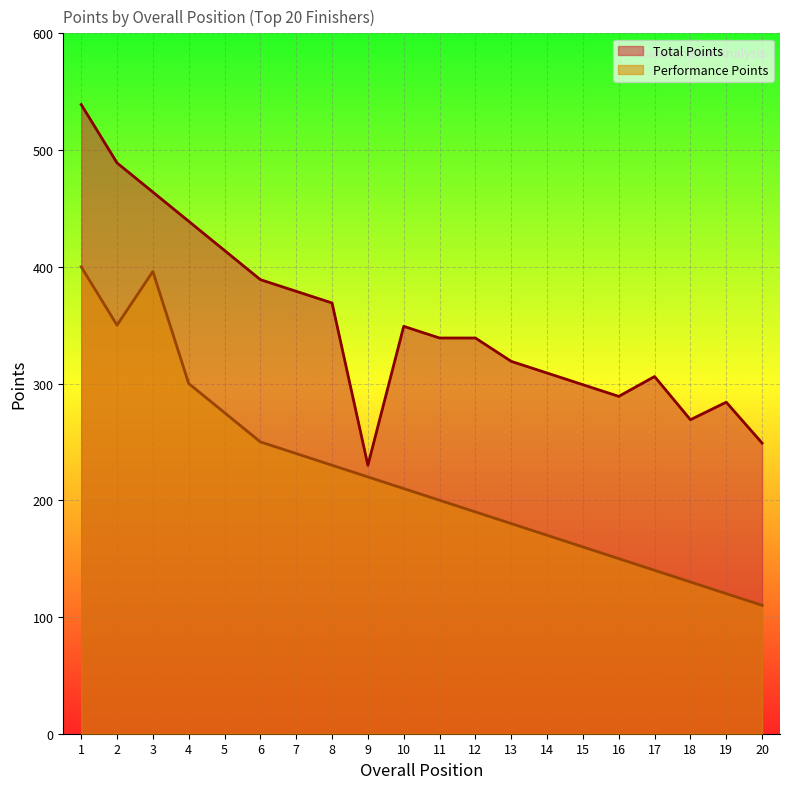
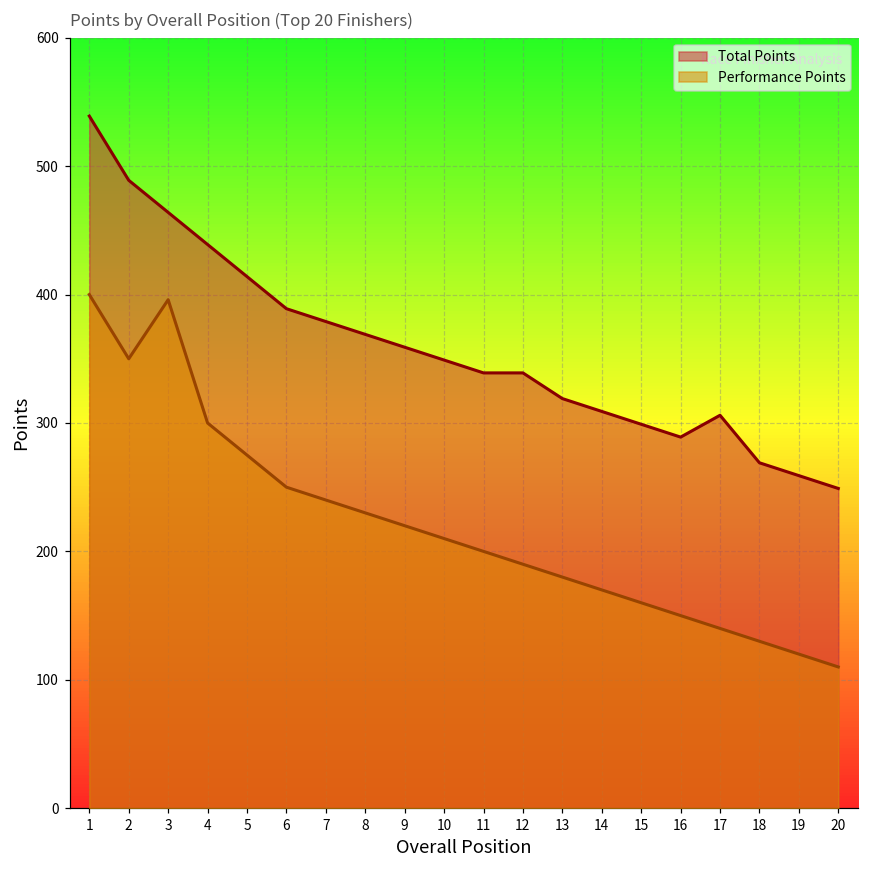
  {
    "Total Points": {
      "1": 539,
      "2": 489,
      "3": 464,
      "4": 439,
      "5": 414,
      "6": 389,
      "7": 379,
      "8": 369,
-     "9": 230,
+     "9": 359,
      "10": 349,
      "11": 339,
      "12": 339,
      "13": 319,
      "14": 309,
      "15": 299,
      "16": 289,
      "17": 306,
      "18": 269,
-     "19": 284,
+     "19": 259,
      "20": 249
    },
    "Performance Points": {
      "1": 400,
      "2": 350,
      "3": 396,
      "4": 300,
      "5": 275,
      "6": 250,
      "7": 240,
      "8": 230,
      "9": 220,
      "10": 210,
      "11": 200,
      "12": 190,
      "13": 180,
      "14": 170,
      "15": 160,
      "16": 150,
      "17": 140,
      "18": 130,
      "19": 120,
      "20": 110
    }
  }
